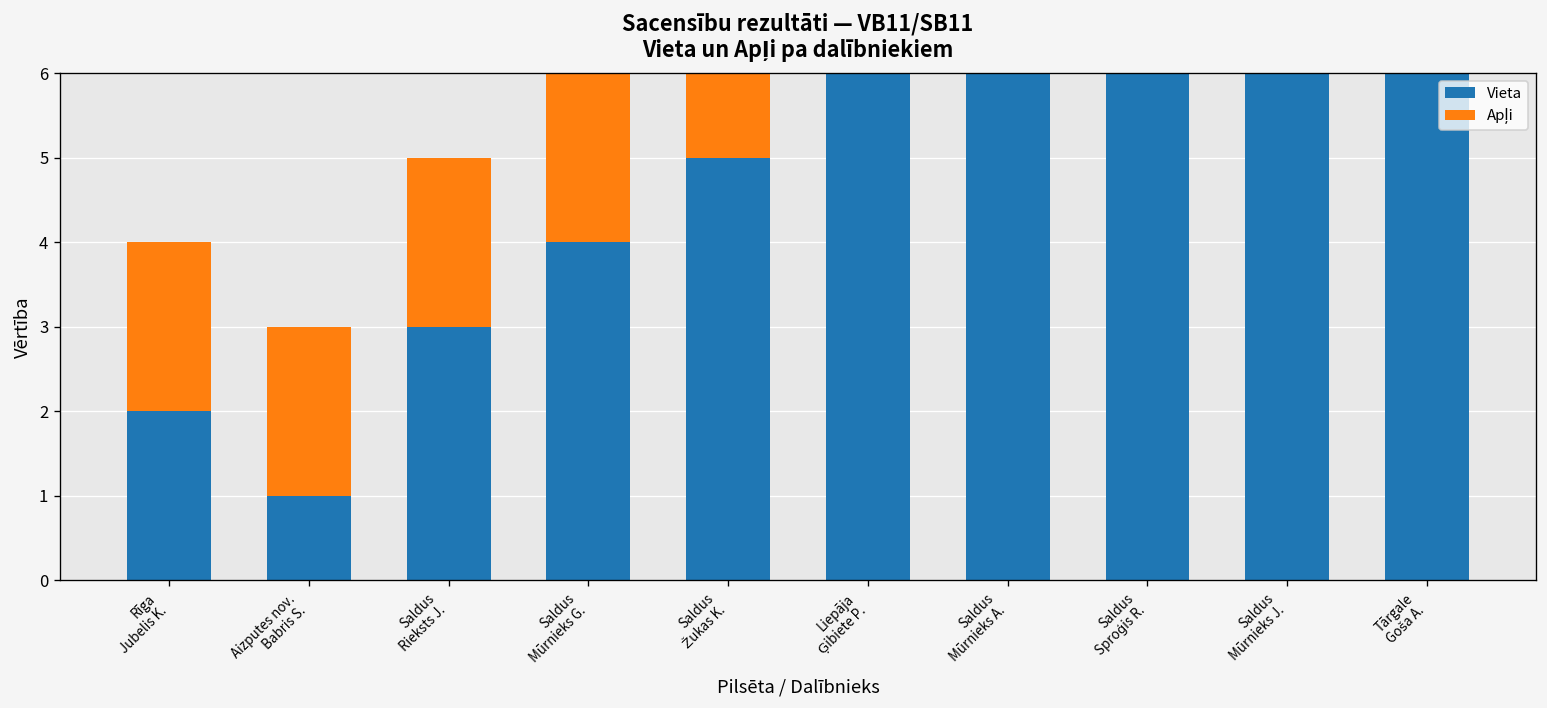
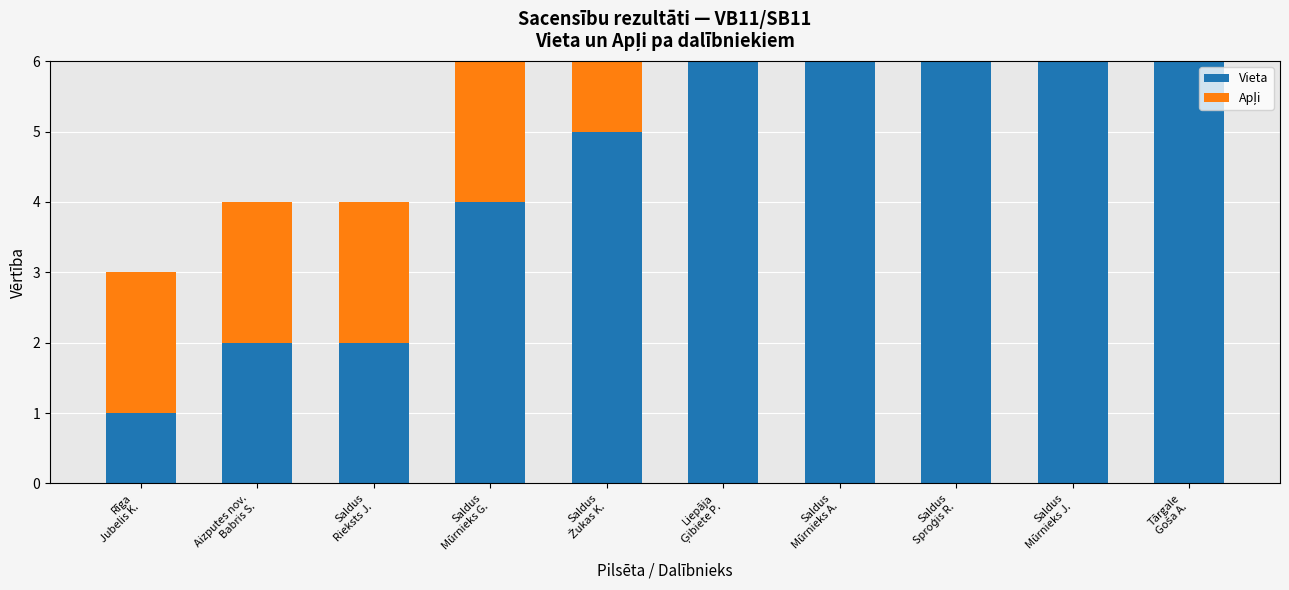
  {
    "Vieta": {
-     "Rīga Jubelis K.": 2,
-     "Aizputes nov. Babris S.": 1,
-     "Saldus Rieksts J.": 3,
+     "Rīga Jubelis K.": 1,
+     "Aizputes nov. Babris S.": 2,
+     "Saldus Rieksts J.": 2,
      "Saldus Mūrnieks G.": 4,
      "Saldus Žukas K.": 5,
      "Liepāja Ģibiete P.": 6
    },
    "Apļi": {
      "Rīga Jubelis K.": 2,
      "Aizputes nov. Babris S.": 2,
      "Saldus Rieksts J.": 2,
      "Saldus Mūrnieks G.": 2
    }
  }
